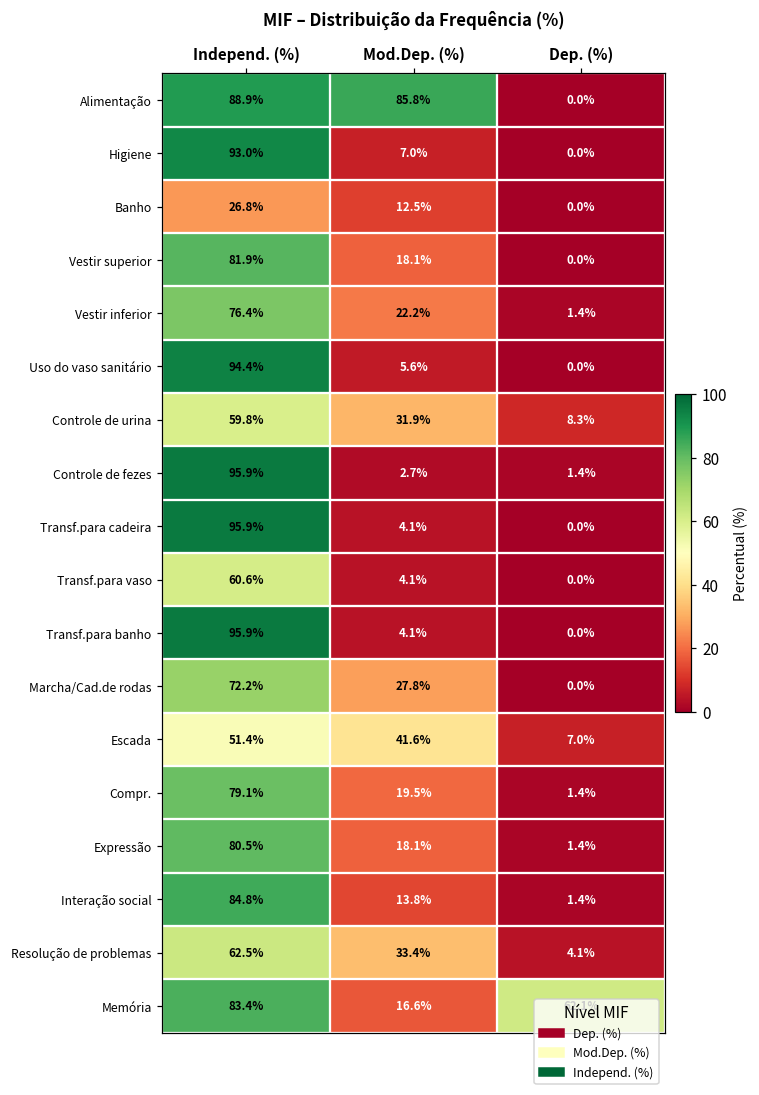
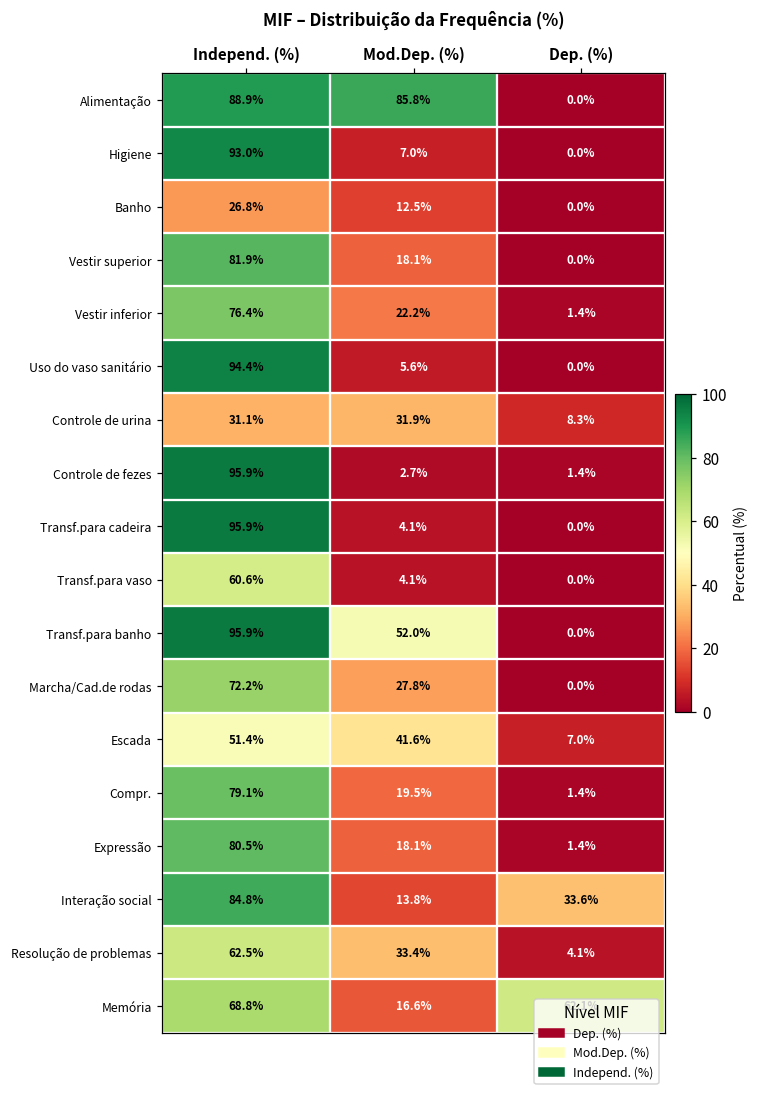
  {
    "Alimentação": {
      "Independ. (%)": "88.9%",
      "Mod.Dep. (%)": "85.8%",
      "Dep. (%)": "0.0%"
    },
    "Higiene": {
      "Independ. (%)": "93.0%",
      "Mod.Dep. (%)": "7.0%",
      "Dep. (%)": "0.0%"
    },
    "Banho": {
      "Independ. (%)": "26.8%",
      "Mod.Dep. (%)": "12.5%",
      "Dep. (%)": "0.0%"
    },
    "Vestir superior": {
      "Independ. (%)": "81.9%",
      "Mod.Dep. (%)": "18.1%",
      "Dep. (%)": "0.0%"
    },
    "Vestir inferior": {
      "Independ. (%)": "76.4%",
      "Mod.Dep. (%)": "22.2%",
      "Dep. (%)": "1.4%"
    },
    "Uso do vaso sanitário": {
      "Independ. (%)": "94.4%",
      "Mod.Dep. (%)": "5.6%",
      "Dep. (%)": "0.0%"
    },
    "Controle de urina": {
-     "Independ. (%)": "59.8%",
+     "Independ. (%)": "31.1%",
      "Mod.Dep. (%)": "31.9%",
      "Dep. (%)": "8.3%"
    },
    "Controle de fezes": {
      "Independ. (%)": "95.9%",
      "Mod.Dep. (%)": "2.7%",
      "Dep. (%)": "1.4%"
    },
    "Transf.para cadeira": {
      "Independ. (%)": "95.9%",
      "Mod.Dep. (%)": "4.1%",
      "Dep. (%)": "0.0%"
    },
    "Transf.para vaso": {
      "Independ. (%)": "60.6%",
      "Mod.Dep. (%)": "4.1%",
      "Dep. (%)": "0.0%"
    },
    "Transf.para banho": {
      "Independ. (%)": "95.9%",
-     "Mod.Dep. (%)": "4.1%",
+     "Mod.Dep. (%)": "52.0%",
      "Dep. (%)": "0.0%"
    },
    "Marcha/Cad.de rodas": {
      "Independ. (%)": "72.2%",
      "Mod.Dep. (%)": "27.8%",
      "Dep. (%)": "0.0%"
    },
    "Escada": {
      "Independ. (%)": "51.4%",
      "Mod.Dep. (%)": "41.6%",
      "Dep. (%)": "7.0%"
    },
    "Compr.": {
      "Independ. (%)": "79.1%",
      "Mod.Dep. (%)": "19.5%",
      "Dep. (%)": "1.4%"
    },
    "Expressão": {
      "Independ. (%)": "80.5%",
      "Mod.Dep. (%)": "18.1%",
      "Dep. (%)": "1.4%"
    },
    "Interação social": {
      "Independ. (%)": "84.8%",
      "Mod.Dep. (%)": "13.8%",
-     "Dep. (%)": "1.4%"
+     "Dep. (%)": "33.6%"
    },
    "Resolução de problemas": {
      "Independ. (%)": "62.5%",
      "Mod.Dep. (%)": "33.4%",
      "Dep. (%)": "4.1%"
    },
    "Memória": {
-     "Independ. (%)": "83.4%",
+     "Independ. (%)": "68.8%",
      "Mod.Dep. (%)": "16.6%"
    }
  }
